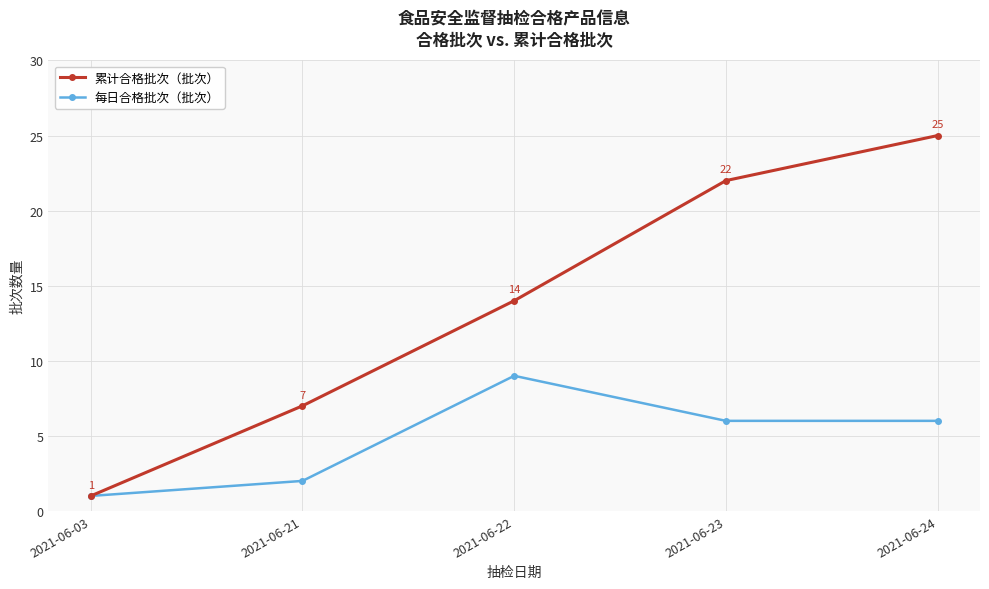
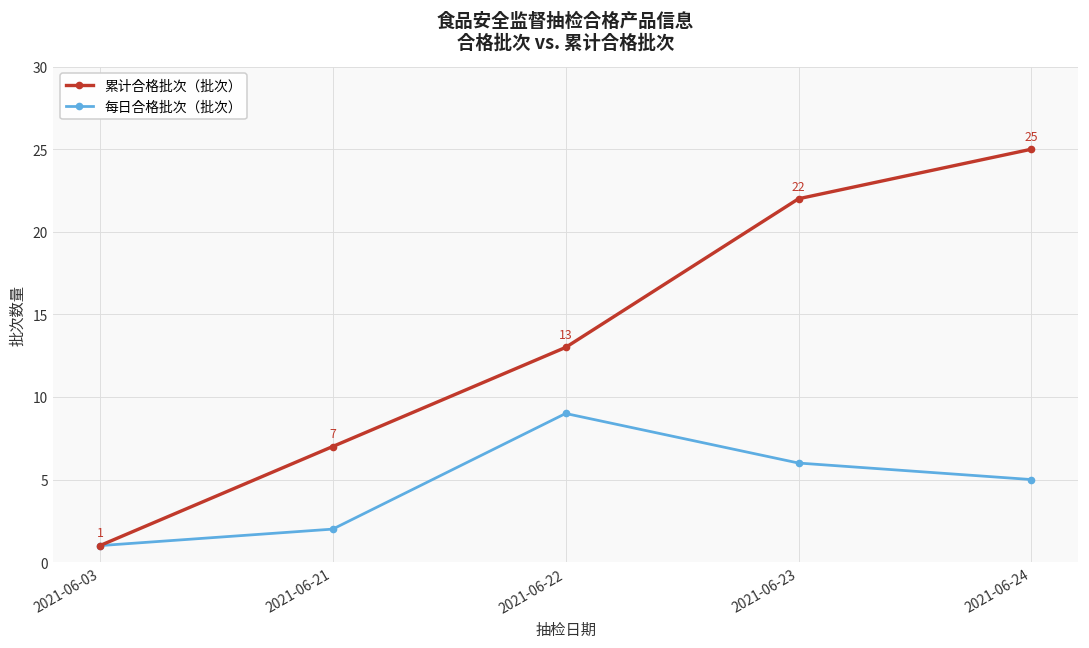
  {
    "累计合格批次（批次）": {
      "2021-06-21": 7,
-     "2021-06-22": 14,
+     "2021-06-22": 13,
      "2021-06-23": 22,
      "2021-06-24": 25
    },
    "每日合格批次（批次）": {
      "2021-06-21": 2,
      "2021-06-22": 9,
      "2021-06-23": 6,
-     "2021-06-24": 6
+     "2021-06-24": 5
    }
  }
